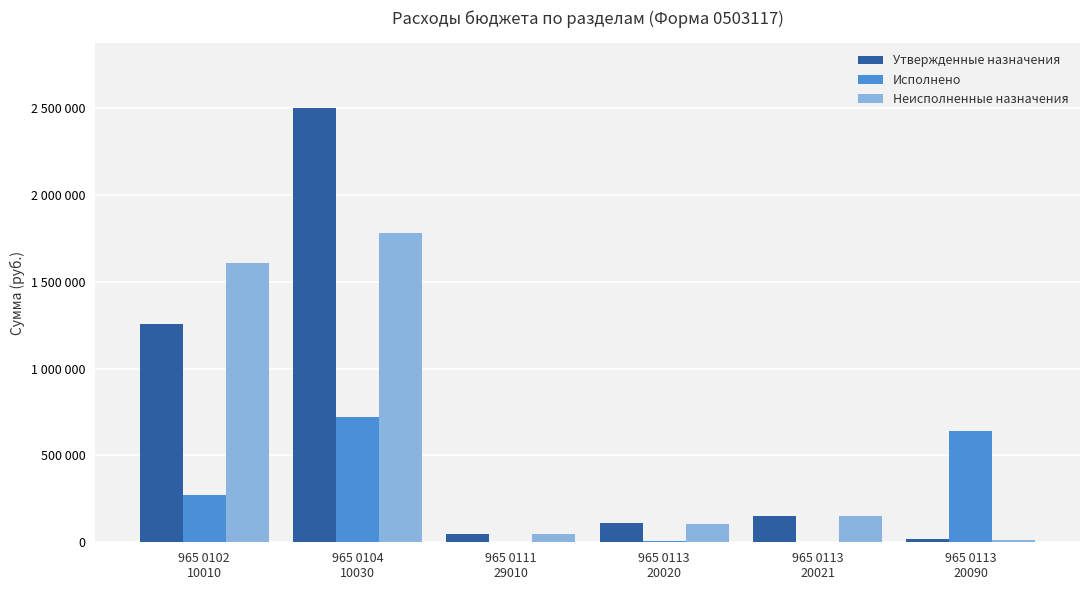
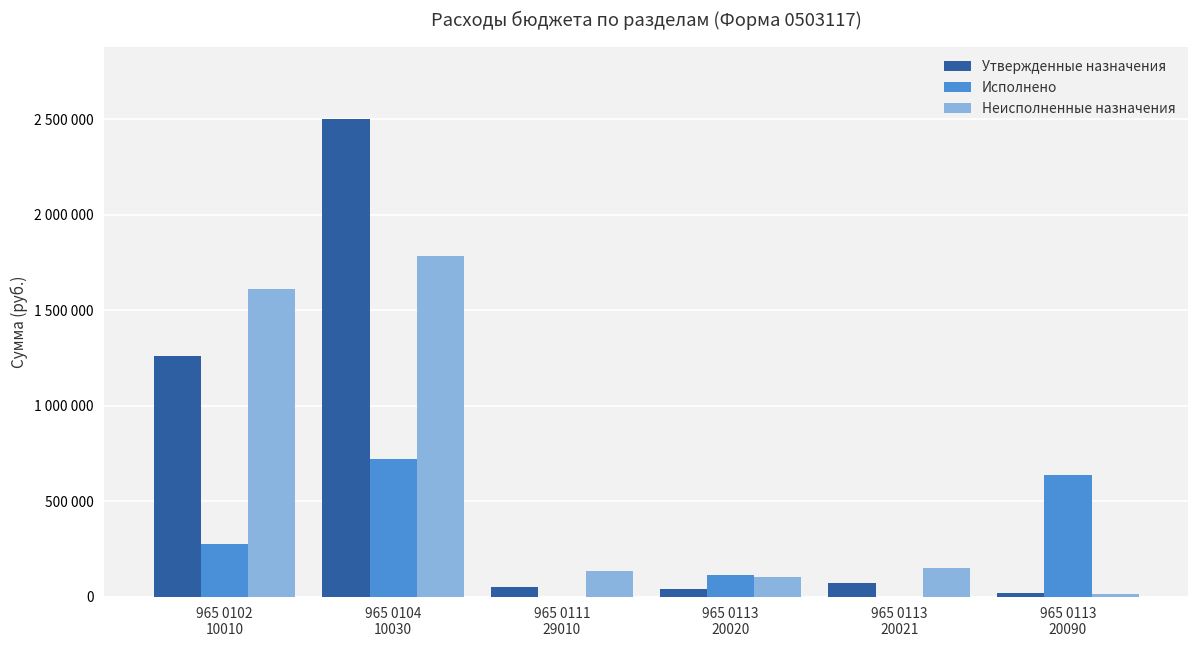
  {
    "Утвержденные назначения": {
      "965 0102 10010": 1260000,
      "965 0104 10030": 2500000,
      "965 0111 29010": 50000,
-     "965 0113 20020": 110000,
-     "965 0113 20021": 150000,
+     "965 0113 20020": 40000,
+     "965 0113 20021": 70000,
      "965 0113 20090": 20000
    },
    "Исполнено": {
      "965 0102 10010": 280000,
      "965 0104 10030": 720000,
      "965 0111 29010": 0,
-     "965 0113 20020": 10000,
+     "965 0113 20020": 110000,
      "965 0113 20021": 0,
      "965 0113 20090": 640000
    },
    "Неисполненные назначения": {
      "965 0102 10010": 1610000,
      "965 0104 10030": 1780000,
-     "965 0111 29010": 50000,
+     "965 0111 29010": 130000,
      "965 0113 20020": 100000,
      "965 0113 20021": 150000
    }
  }
